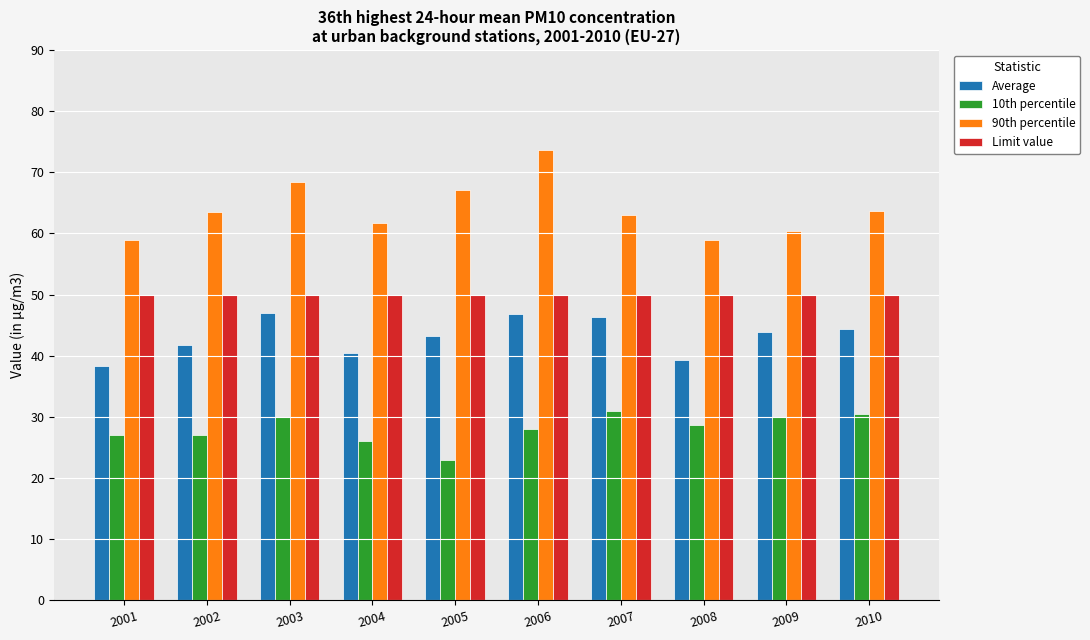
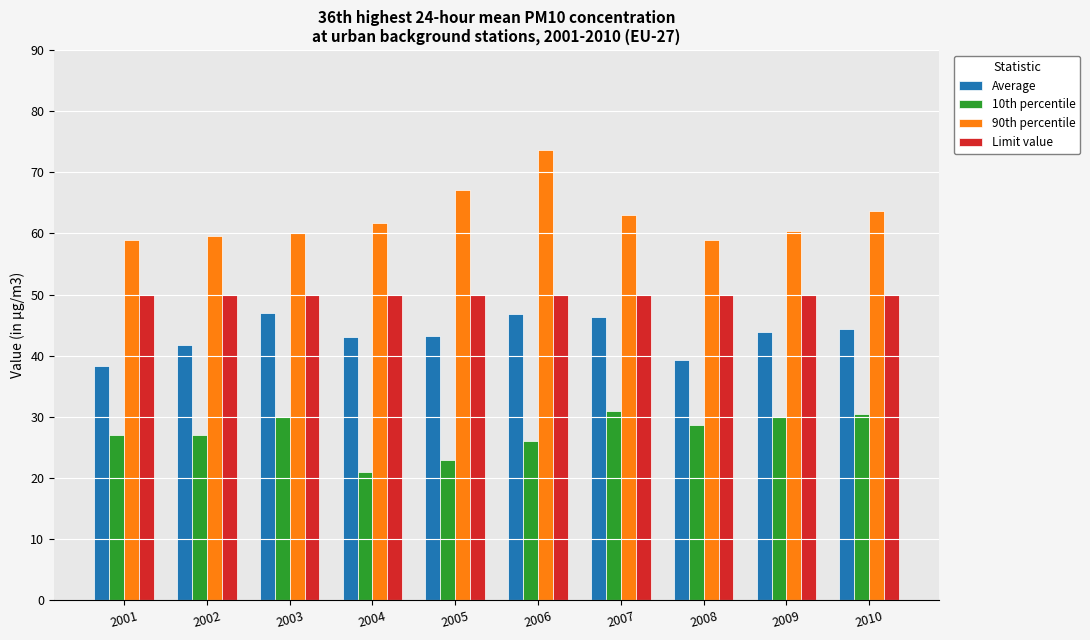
  {
    "Average": {
      "2001": 38,
      "2002": 42,
      "2003": 47,
-     "2004": 40,
+     "2004": 43,
      "2005": 43,
      "2006": 47,
      "2007": 46,
      "2008": 39,
      "2009": 44,
      "2010": 44
    },
    "10th percentile": {
      "2001": 27,
      "2002": 27,
      "2003": 30,
-     "2004": 26,
+     "2004": 21,
      "2005": 23,
-     "2006": 28,
+     "2006": 26,
      "2007": 31,
      "2008": 29,
      "2009": 30,
      "2010": 30
    },
    "90th percentile": {
      "2001": 59,
-     "2002": 64,
-     "2003": 68,
+     "2002": 60,
+     "2003": 60,
      "2004": 62,
      "2005": 67,
      "2006": 74,
      "2007": 63,
      "2008": 59,
      "2009": 60,
      "2010": 64
    },
    "Limit value": {
      "2001": 50,
      "2002": 50,
      "2003": 50,
      "2004": 50,
      "2005": 50,
      "2006": 50,
      "2007": 50,
      "2008": 50,
      "2009": 50,
      "2010": 50
    }
  }
